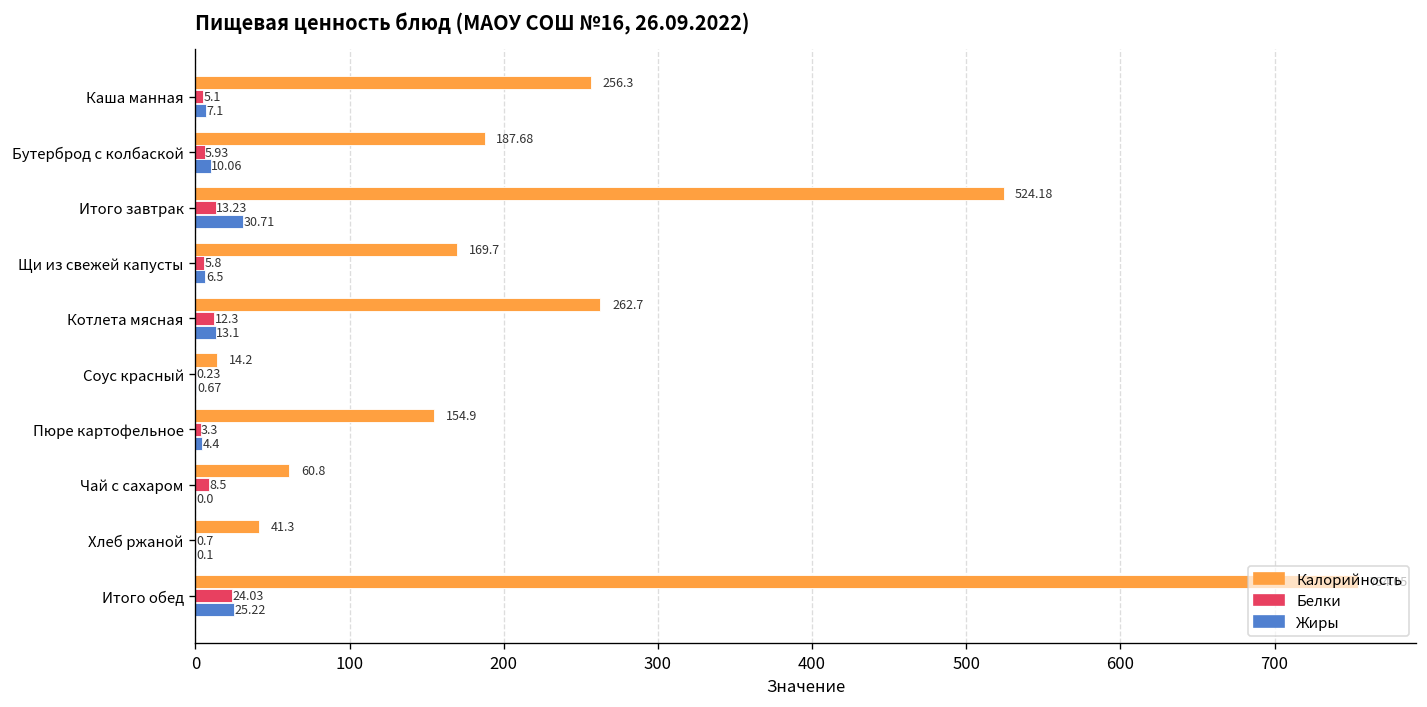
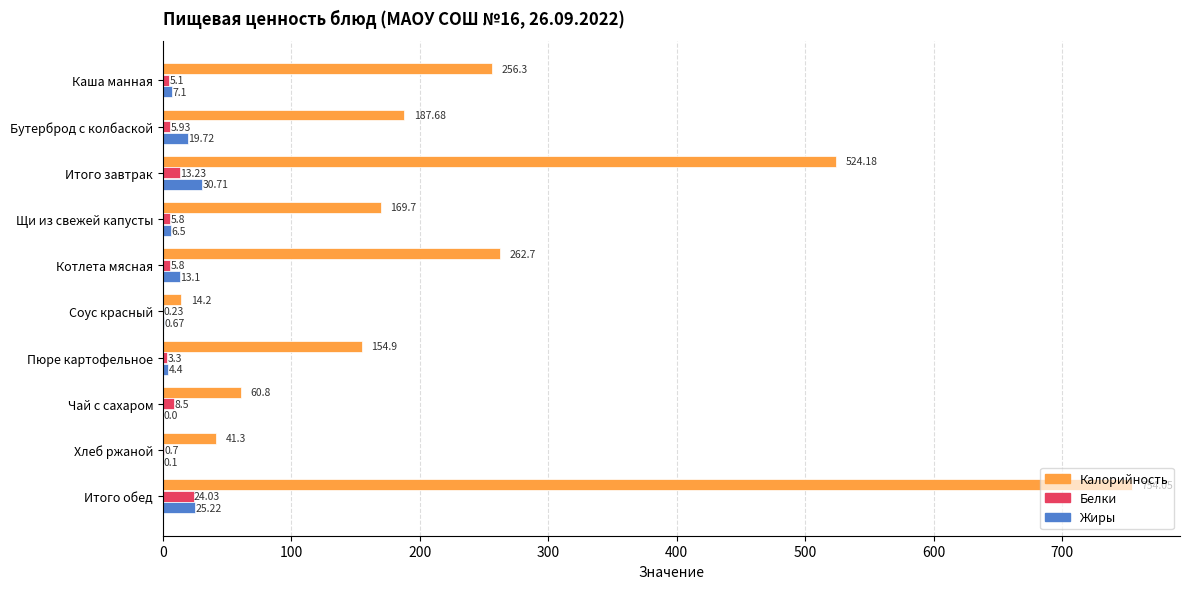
  {
    "Калорийность": {
      "Каша манная": 256.3,
      "Бутерброд с колбаской": 187.68,
      "Итого завтрак": 524.18,
      "Щи из свежей капусты": 169.7,
      "Котлета мясная": 262.7,
      "Соус красный": 14.2,
      "Пюре картофельное": 154.9,
      "Чай с сахаром": 60.8,
      "Хлеб ржаной": 41.3
    },
    "Белки": {
      "Каша манная": 5.1,
      "Бутерброд с колбаской": 5.93,
      "Итого завтрак": 13.23,
      "Щи из свежей капусты": 5.8,
-     "Котлета мясная": 12.3,
+     "Котлета мясная": 5.8,
      "Соус красный": 0.23,
      "Пюре картофельное": 3.3,
      "Чай с сахаром": 8.5,
      "Хлеб ржаной": 0.7,
      "Итого обед": 24.03
    },
    "Жиры": {
      "Каша манная": 7.1,
-     "Бутерброд с колбаской": 10.06,
+     "Бутерброд с колбаской": 19.72,
      "Итого завтрак": 30.71,
      "Щи из свежей капусты": 6.5,
      "Котлета мясная": 13.1,
      "Соус красный": 0.67,
      "Пюре картофельное": 4.4,
      "Чай с сахаром": 0.0,
      "Хлеб ржаной": 0.1,
      "Итого обед": 25.22
    }
  }
